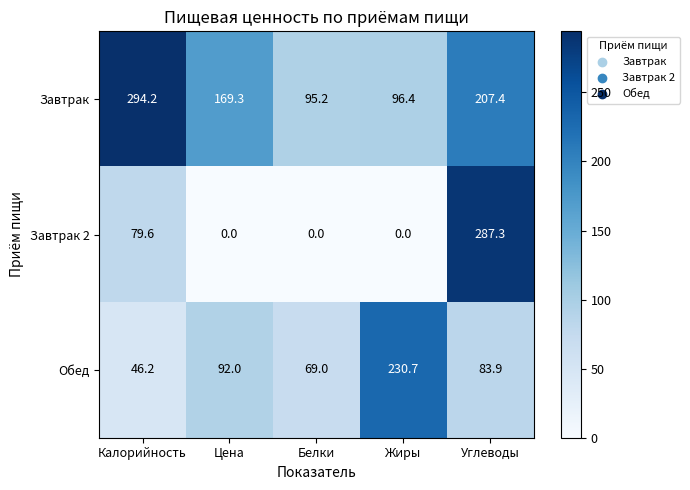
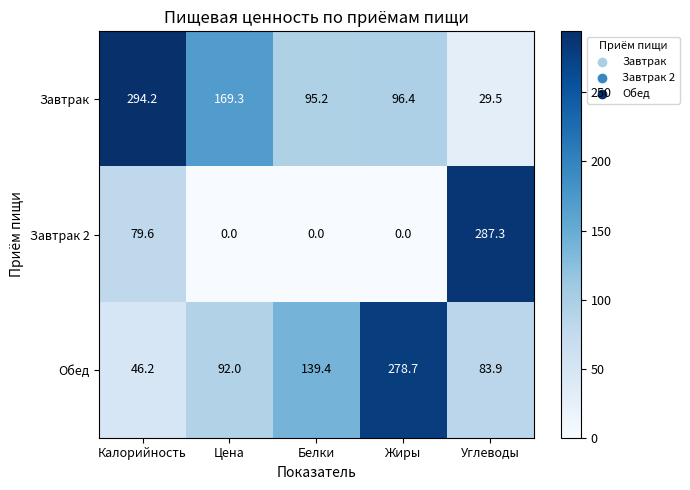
  {
    "Завтрак": {
      "Калорийность": 294.2,
      "Цена": 169.3,
      "Белки": 95.2,
      "Жиры": 96.4,
-     "Углеводы": 207.4
+     "Углеводы": 29.5
    },
    "Завтрак 2": {
      "Калорийность": 79.6,
      "Цена": 0.0,
      "Белки": 0.0,
      "Жиры": 0.0,
      "Углеводы": 287.3
    },
    "Обед": {
      "Калорийность": 46.2,
      "Цена": 92.0,
-     "Белки": 69.0,
-     "Жиры": 230.7,
+     "Белки": 139.4,
+     "Жиры": 278.7,
      "Углеводы": 83.9
    }
  }
